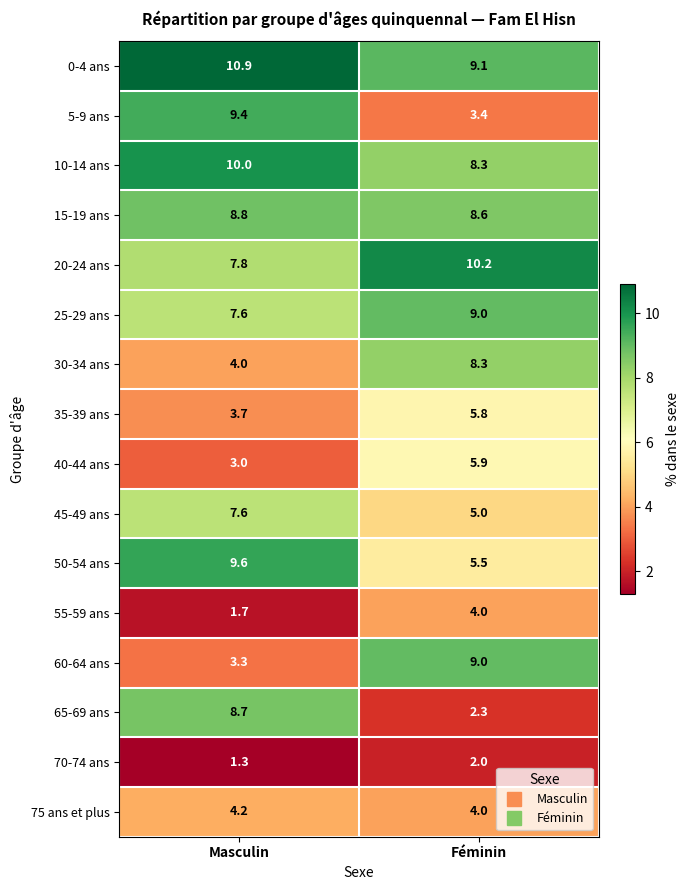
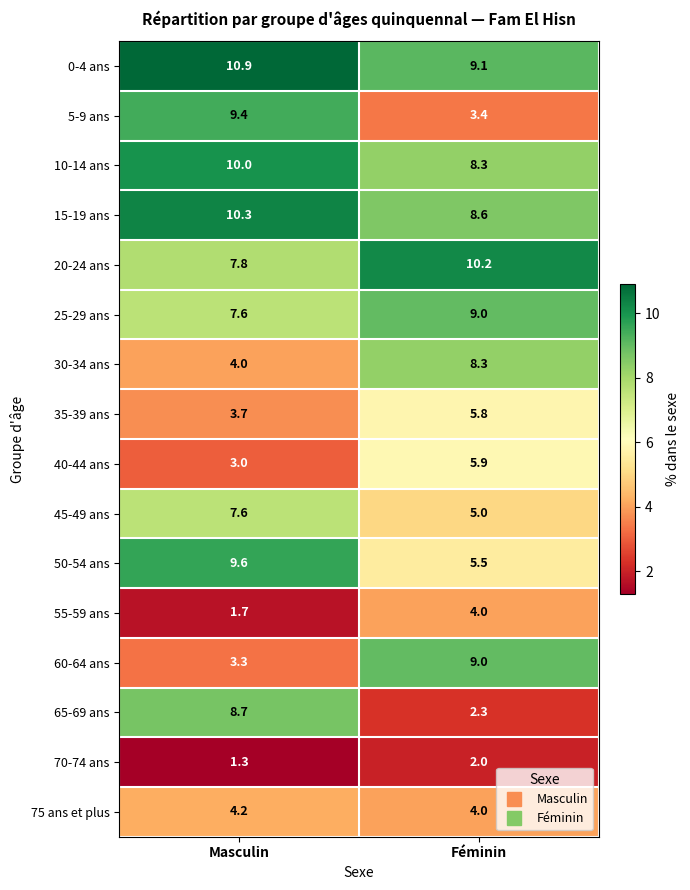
  {
    "0-4 ans": {
      "Masculin": 10.9,
      "Féminin": 9.1
    },
    "5-9 ans": {
      "Masculin": 9.4,
      "Féminin": 3.4
    },
    "10-14 ans": {
      "Masculin": 10.0,
      "Féminin": 8.3
    },
    "15-19 ans": {
-     "Masculin": 8.8,
+     "Masculin": 10.3,
      "Féminin": 8.6
    },
    "20-24 ans": {
      "Masculin": 7.8,
      "Féminin": 10.2
    },
    "25-29 ans": {
      "Masculin": 7.6,
      "Féminin": 9.0
    },
    "30-34 ans": {
      "Masculin": 4.0,
      "Féminin": 8.3
    },
    "35-39 ans": {
      "Masculin": 3.7,
      "Féminin": 5.8
    },
    "40-44 ans": {
      "Masculin": 3.0,
      "Féminin": 5.9
    },
    "45-49 ans": {
      "Masculin": 7.6,
      "Féminin": 5.0
    },
    "50-54 ans": {
      "Masculin": 9.6,
      "Féminin": 5.5
    },
    "55-59 ans": {
      "Masculin": 1.7,
      "Féminin": 4.0
    },
    "60-64 ans": {
      "Masculin": 3.3,
      "Féminin": 9.0
    },
    "65-69 ans": {
      "Masculin": 8.7,
      "Féminin": 2.3
    },
    "70-74 ans": {
      "Masculin": 1.3,
      "Féminin": 2.0
    },
    "75 ans et plus": {
      "Masculin": 4.2,
      "Féminin": 4.0
    }
  }
